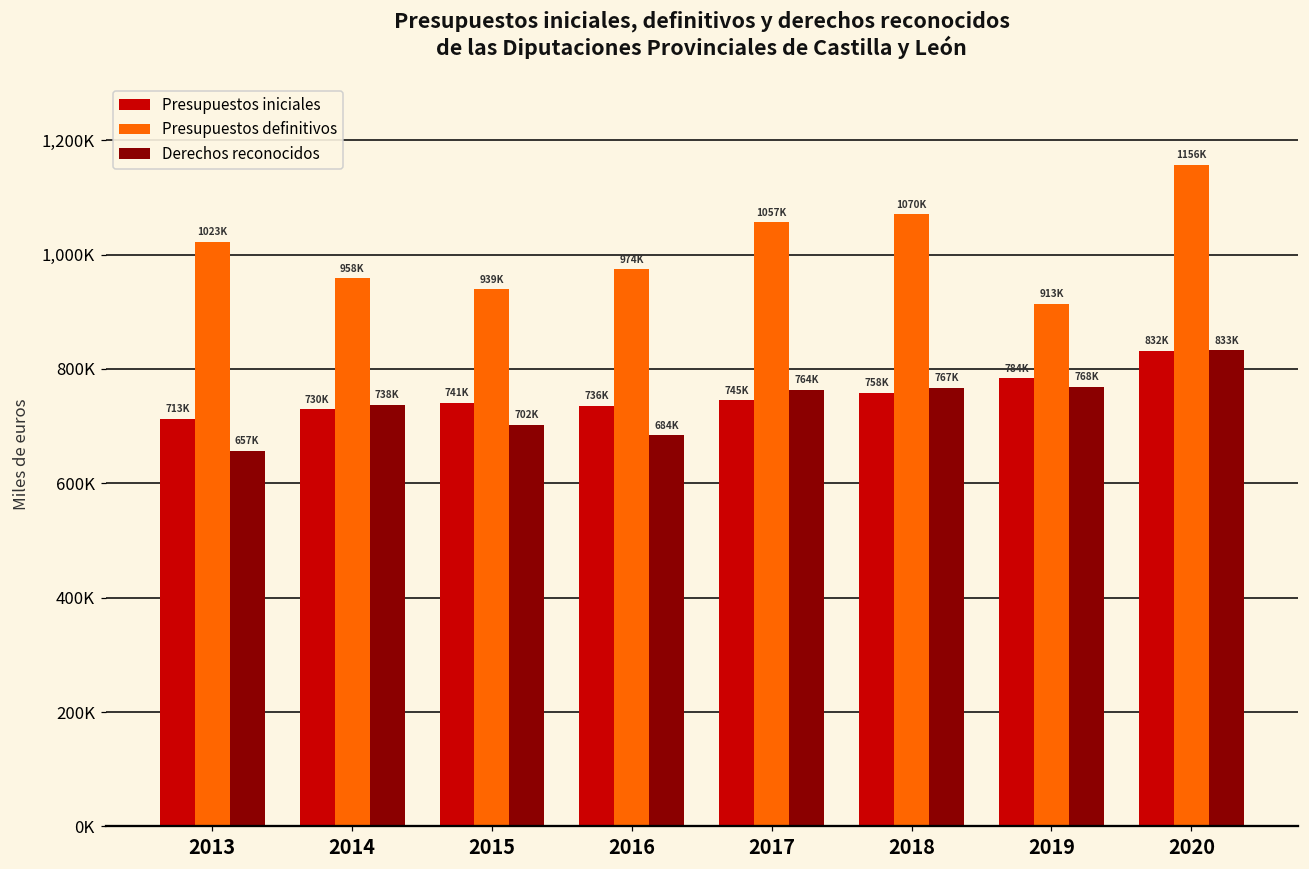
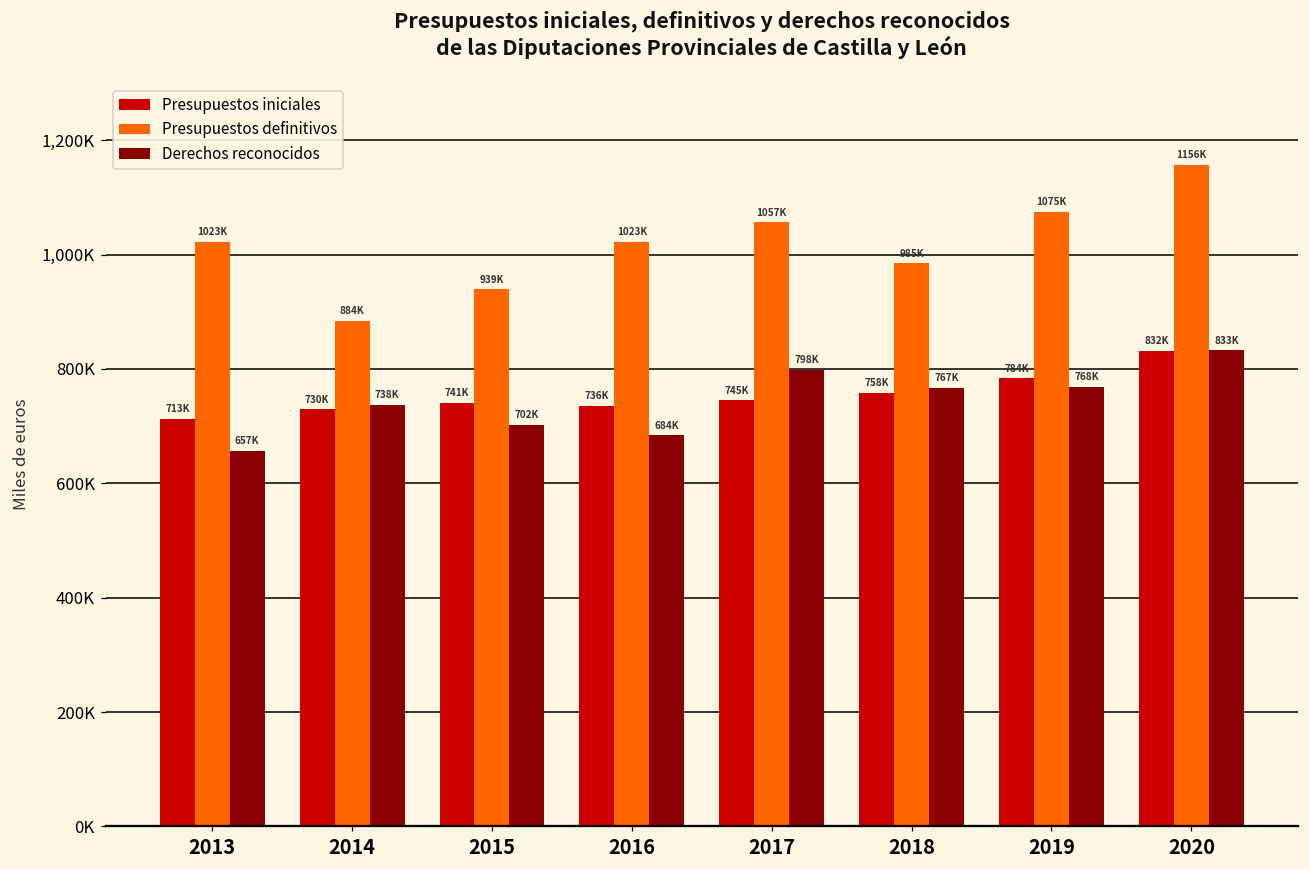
  {
    "Presupuestos iniciales": {
      "2013": "713K",
      "2014": "730K",
      "2015": "741K",
      "2016": "736K",
      "2017": "745K",
      "2018": "758K",
      "2019": "784K",
      "2020": "832K"
    },
    "Presupuestos definitivos": {
      "2013": "1023K",
-     "2014": "958K",
+     "2014": "884K",
      "2015": "939K",
-     "2016": "974K",
+     "2016": "1023K",
      "2017": "1057K",
-     "2018": "1070K",
-     "2019": "913K",
+     "2018": "985K",
+     "2019": "1075K",
      "2020": "1156K"
    },
    "Derechos reconocidos": {
      "2013": "657K",
      "2014": "738K",
      "2015": "702K",
      "2016": "684K",
-     "2017": "764K",
+     "2017": "798K",
      "2018": "767K",
      "2019": "768K",
      "2020": "833K"
    }
  }
